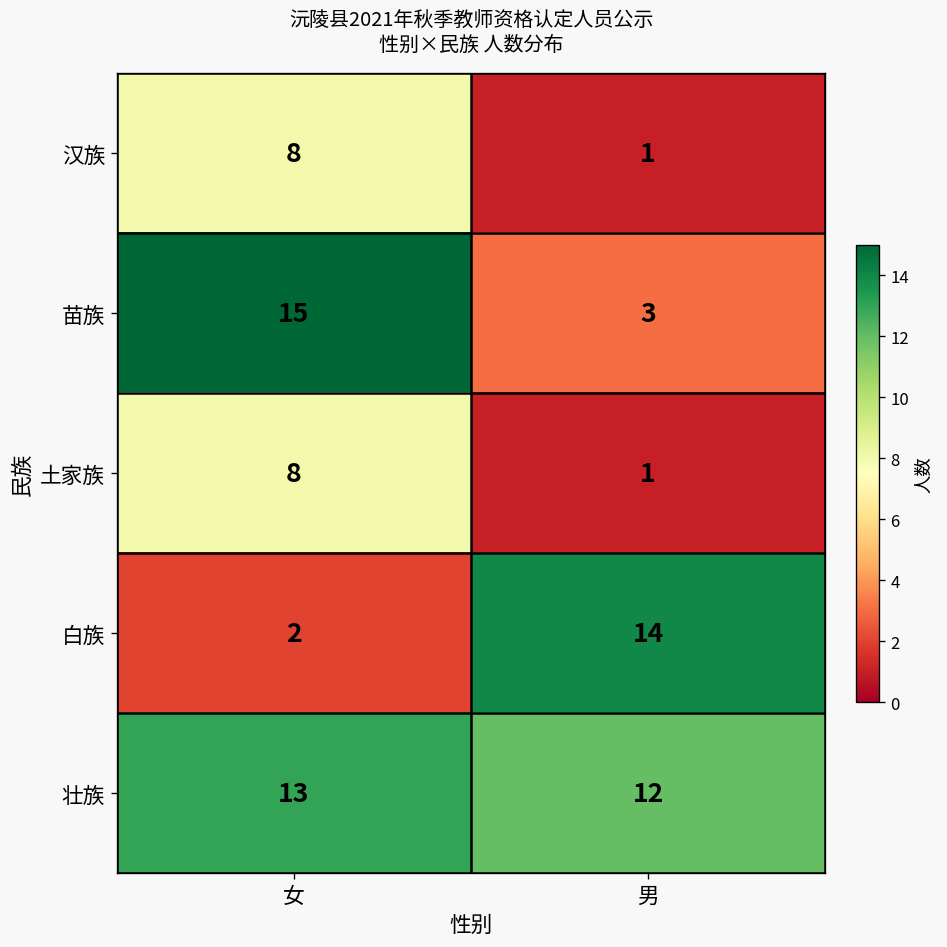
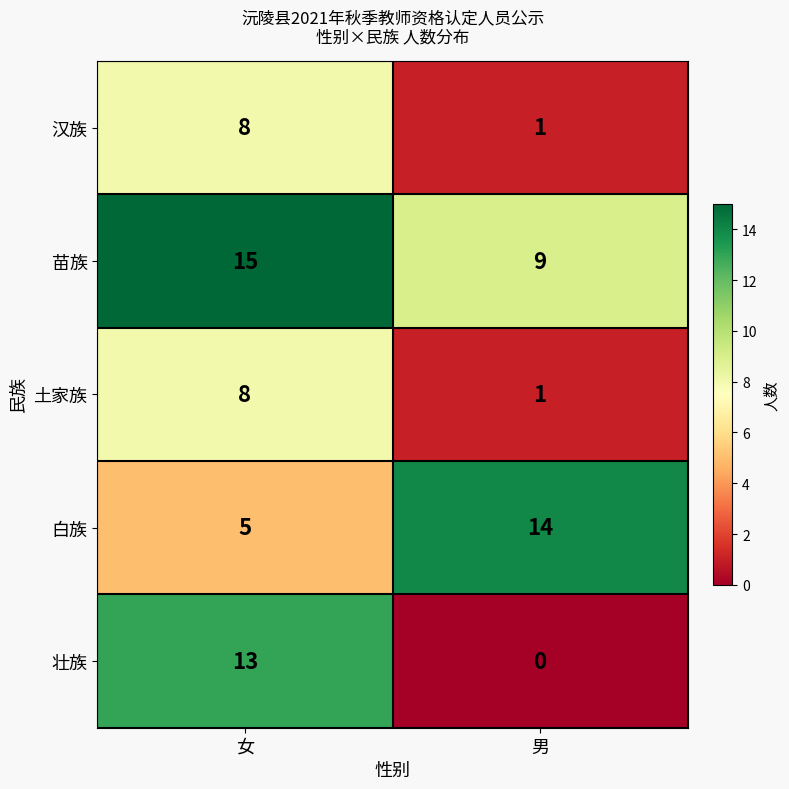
  {
    "汉族": {
      "女": 8,
      "男": 1
    },
    "苗族": {
      "女": 15,
-     "男": 3
+     "男": 9
    },
    "土家族": {
      "女": 8,
      "男": 1
    },
    "白族": {
-     "女": 2,
+     "女": 5,
      "男": 14
    },
    "壮族": {
      "女": 13,
-     "男": 12
+     "男": 0
    }
  }
